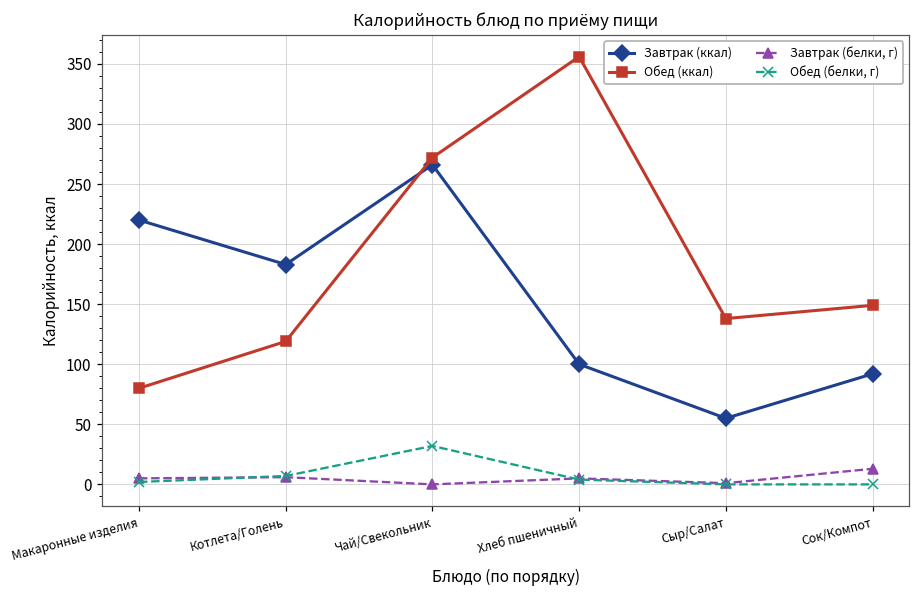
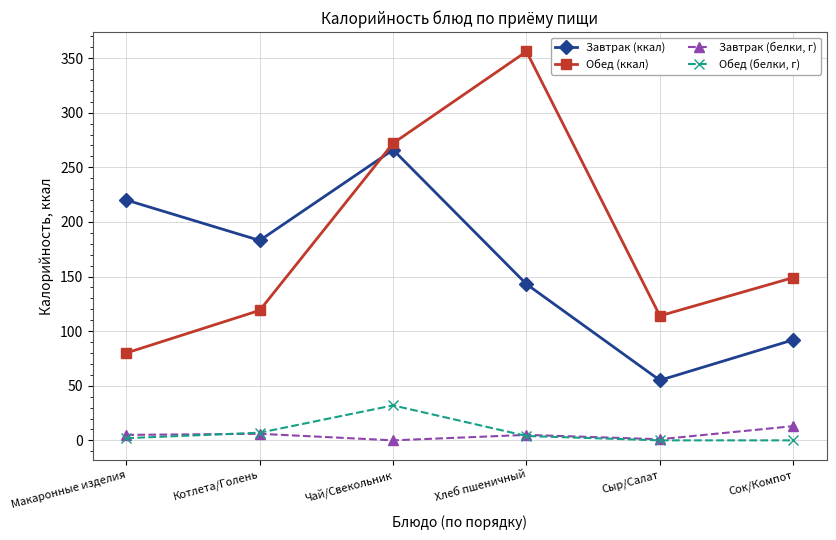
  {
    "Завтрак (ккал)": {
      "Макаронные изделия": 220,
      "Котлета/Голень": 183,
      "Чай/Свекольник": 266,
-     "Хлеб пшеничный": 100,
+     "Хлеб пшеничный": 143,
      "Сыр/Салат": 55,
      "Сок/Компот": 92
    },
    "Обед (ккал)": {
      "Макаронные изделия": 80,
      "Котлета/Голень": 119,
      "Чай/Свекольник": 272,
      "Хлеб пшеничный": 356,
-     "Сыр/Салат": 138,
+     "Сыр/Салат": 114,
      "Сок/Компот": 149
    },
    "Завтрак (белки, г)": {
      "Макаронные изделия": 5,
      "Чай/Свекольник": 0,
      "Сок/Компот": 13
    },
    "Обед (белки, г)": {
      "Макаронные изделия": 2,
      "Чай/Свекольник": 32,
      "Сок/Компот": 0
    }
  }
